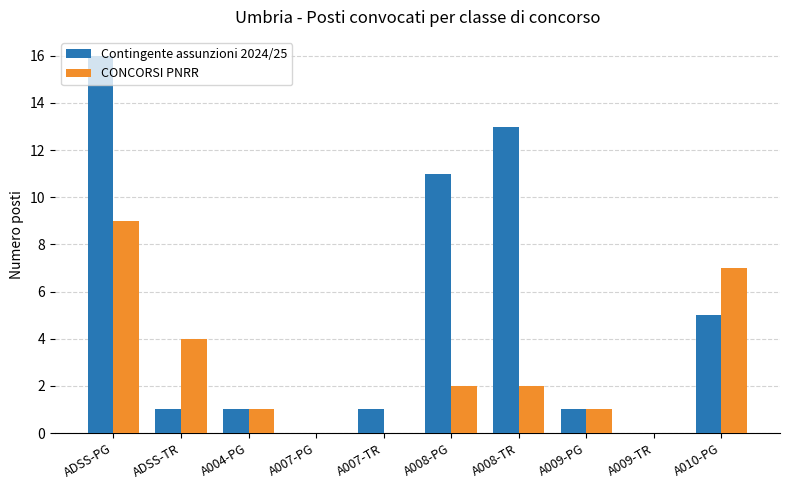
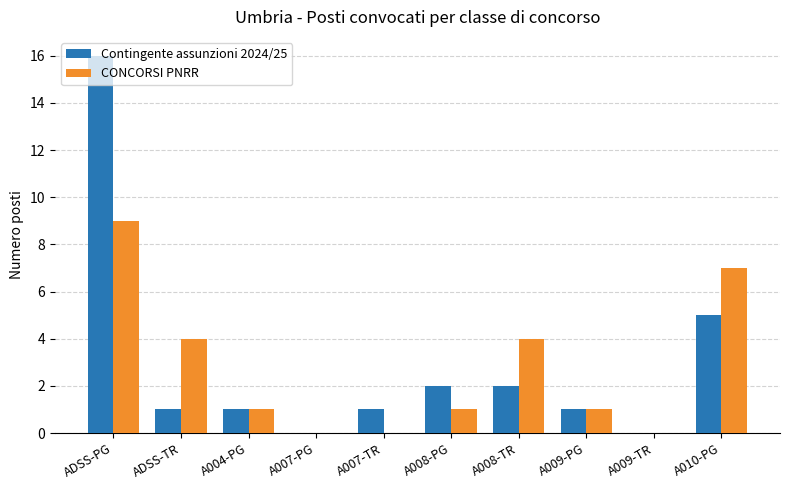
  {
    "Contingente assunzioni 2024/25": {
      "ADSS-TR": 1,
      "A004-PG": 1,
      "A007-PG": 0,
      "A007-TR": 1,
-     "A008-PG": 11,
-     "A008-TR": 13,
+     "A008-PG": 2,
+     "A008-TR": 2,
      "A009-PG": 1,
      "A009-TR": 0,
      "A010-PG": 5
    },
    "CONCORSI PNRR": {
      "ADSS-PG": 9,
      "ADSS-TR": 4,
      "A004-PG": 1,
      "A007-PG": 0,
      "A007-TR": 0,
-     "A008-PG": 2,
-     "A008-TR": 2,
+     "A008-PG": 1,
+     "A008-TR": 4,
      "A009-PG": 1,
      "A009-TR": 0,
      "A010-PG": 7
    }
  }
